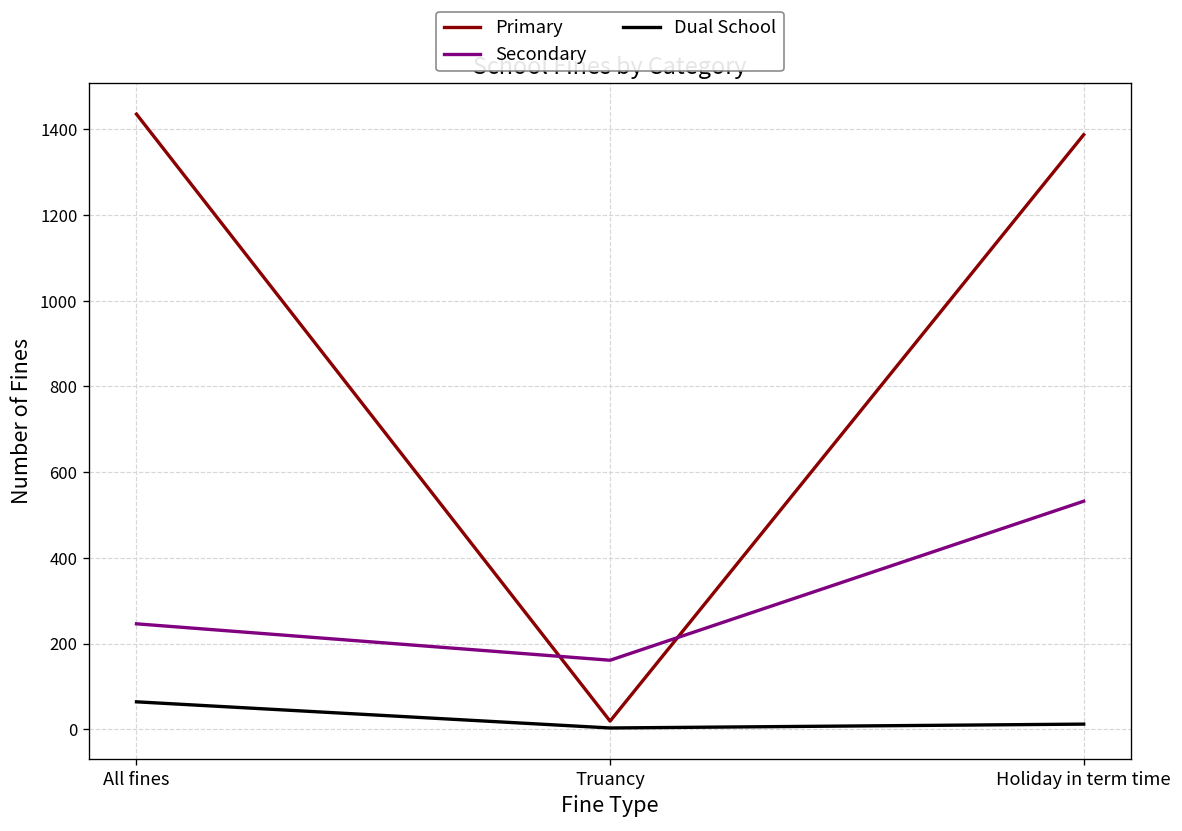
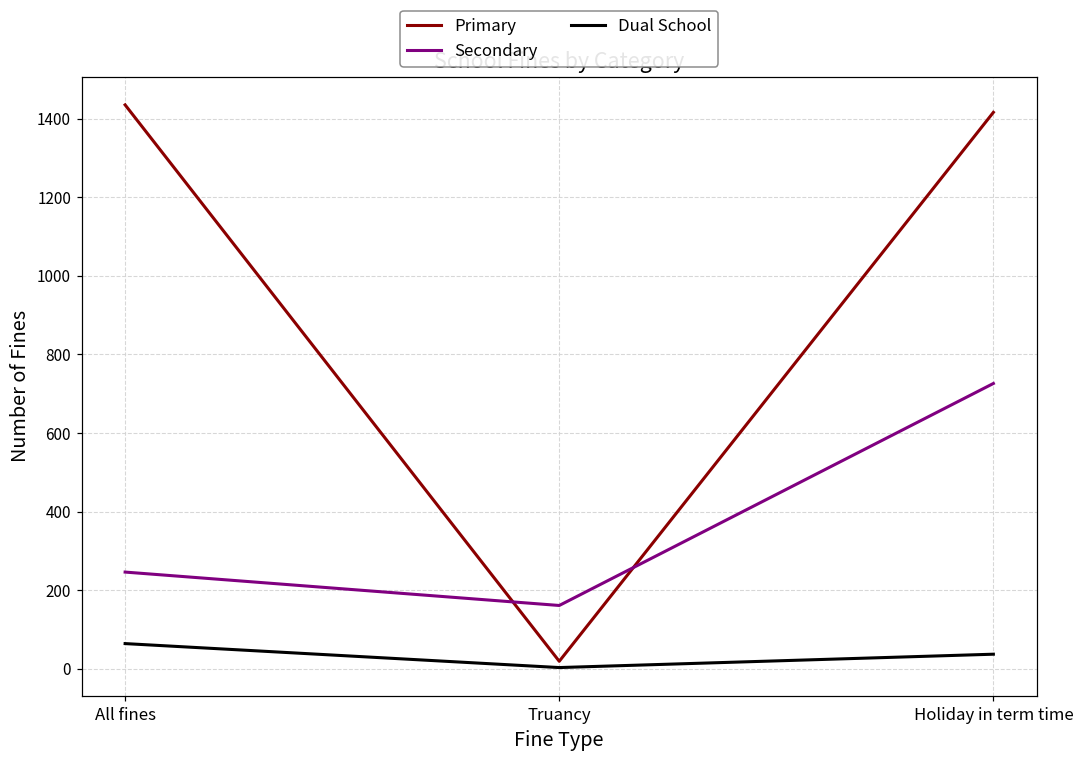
  {
    "Primary": {
      "All fines": 1440,
      "Truancy": 20,
-     "Holiday in term time": 1390
+     "Holiday in term time": 1420
    },
    "Secondary": {
      "All fines": 250,
      "Truancy": 160,
-     "Holiday in term time": 530
+     "Holiday in term time": 730
    },
    "Dual School": {
      "All fines": 60,
      "Truancy": 0,
-     "Holiday in term time": 10
+     "Holiday in term time": 40
    }
  }
